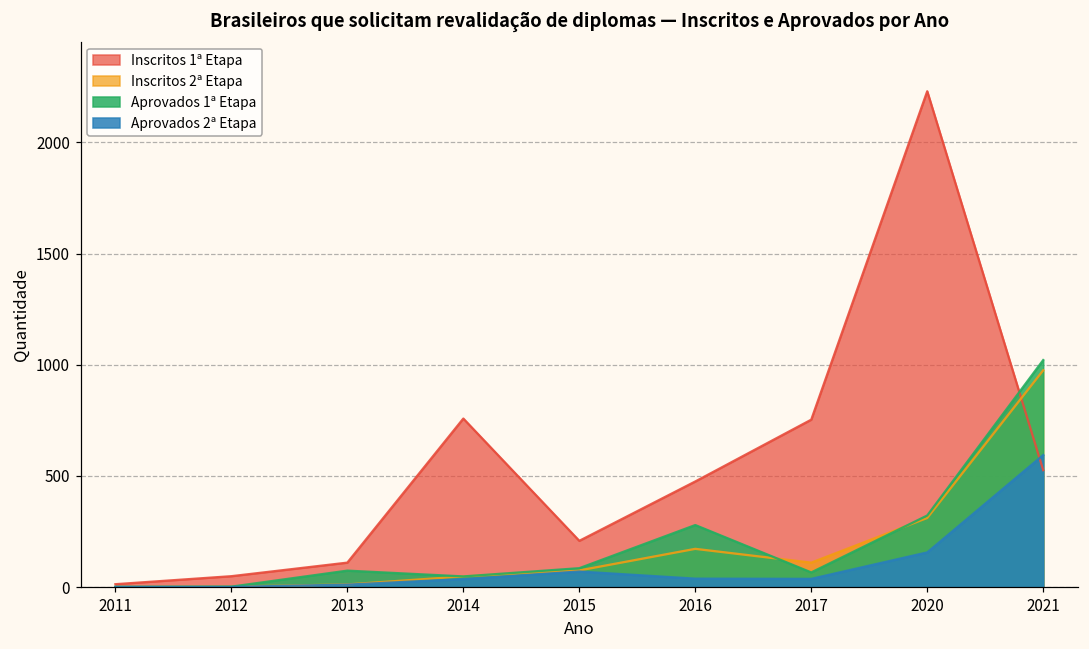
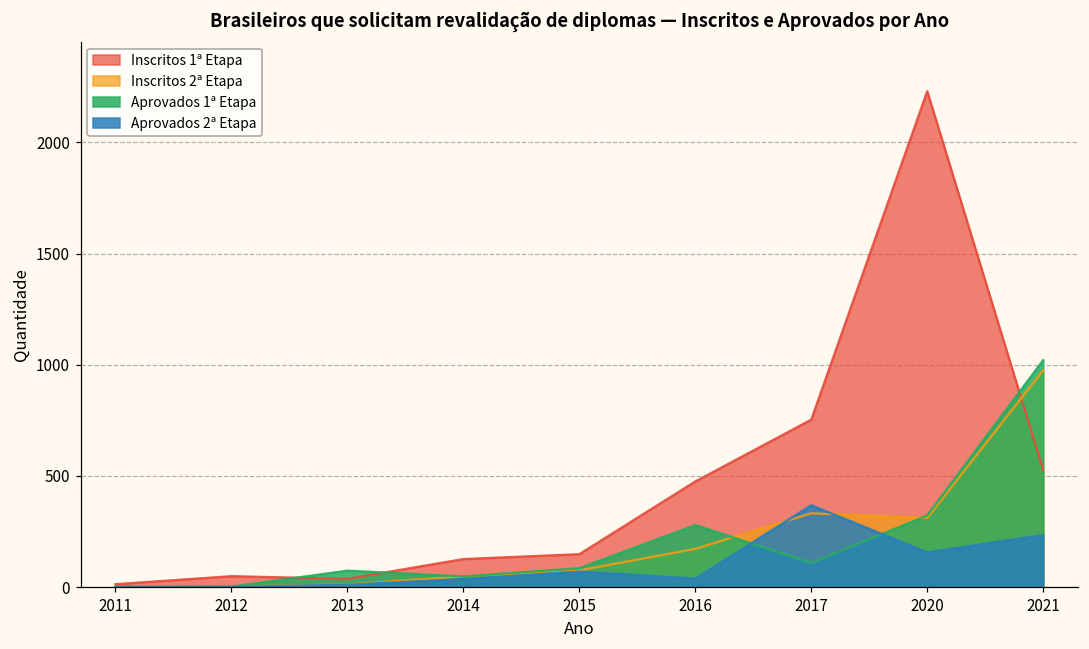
  {
    "Inscritos 1ª Etapa": {
      "2012": 50,
-     "2013": 110,
-     "2014": 760,
-     "2015": 210,
+     "2013": 40,
+     "2014": 130,
+     "2015": 150,
      "2016": 480,
      "2017": 750,
      "2020": 2230,
      "2021": 530
    },
    "Inscritos 2ª Etapa": {
      "2016": 170,
-     "2017": 110,
+     "2017": 330,
      "2021": 980
    },
    "Aprovados 1ª Etapa": {
      "2013": 70,
      "2016": 280,
-     "2017": 70,
+     "2017": 110,
      "2021": 1020
    },
    "Aprovados 2ª Etapa": {
      "2016": 40,
-     "2017": 40,
+     "2017": 370,
      "2020": 160,
-     "2021": 590
+     "2021": 230
    }
  }
